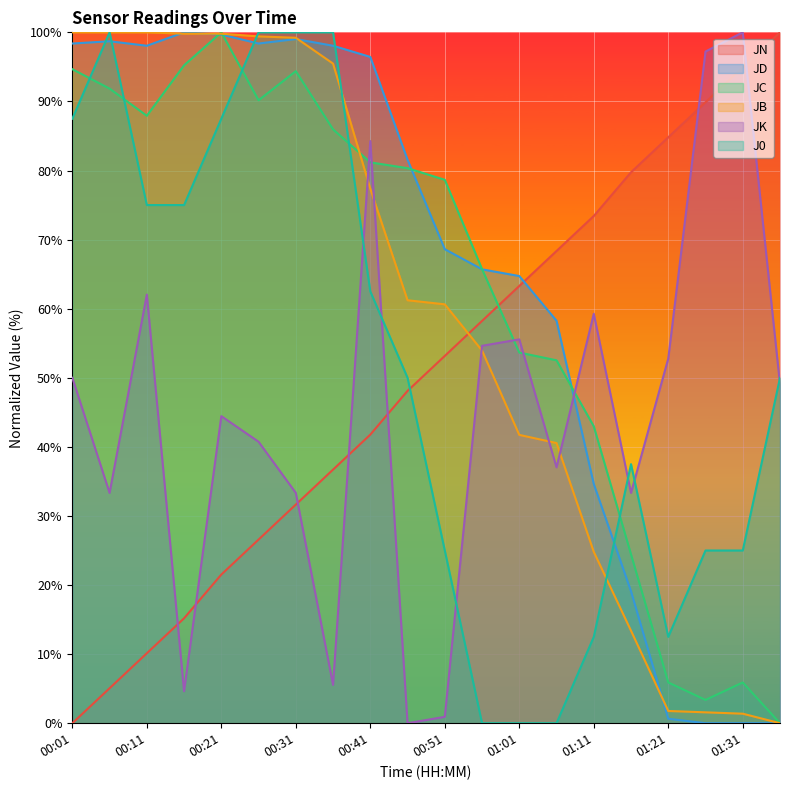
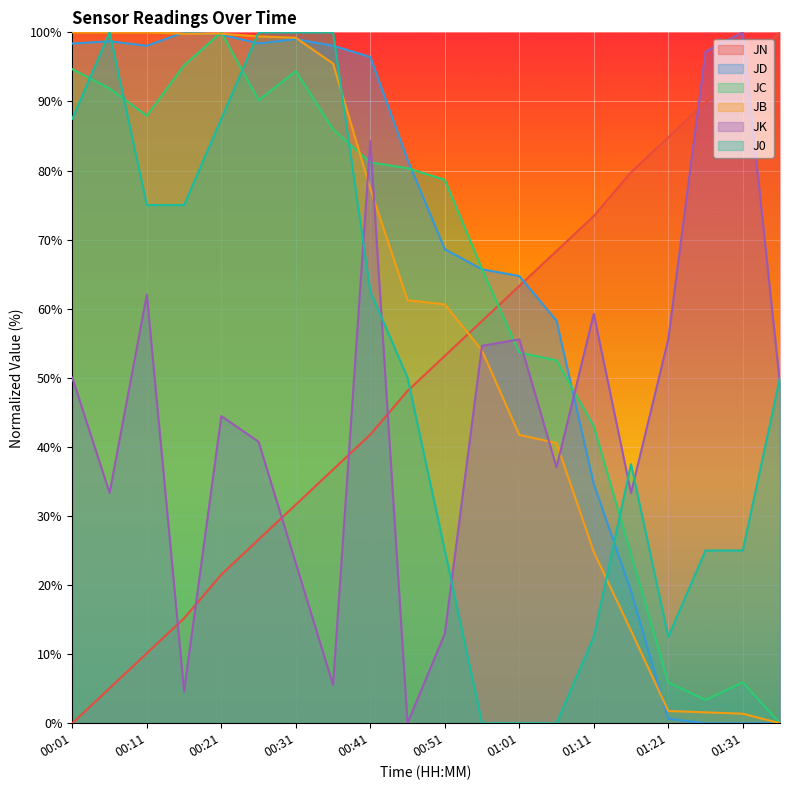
  {
    "JK": {
      "00:01": "50%",
      "00:11": "62%",
      "00:21": "44%",
-     "00:31": "33%",
+     "00:31": "23%",
      "00:41": "84%",
-     "00:51": "1%",
+     "00:51": "13%",
      "01:01": "56%",
      "01:11": "59%",
-     "01:21": "53%",
+     "01:21": "56%",
      "01:31": "100%"
    }
  }
